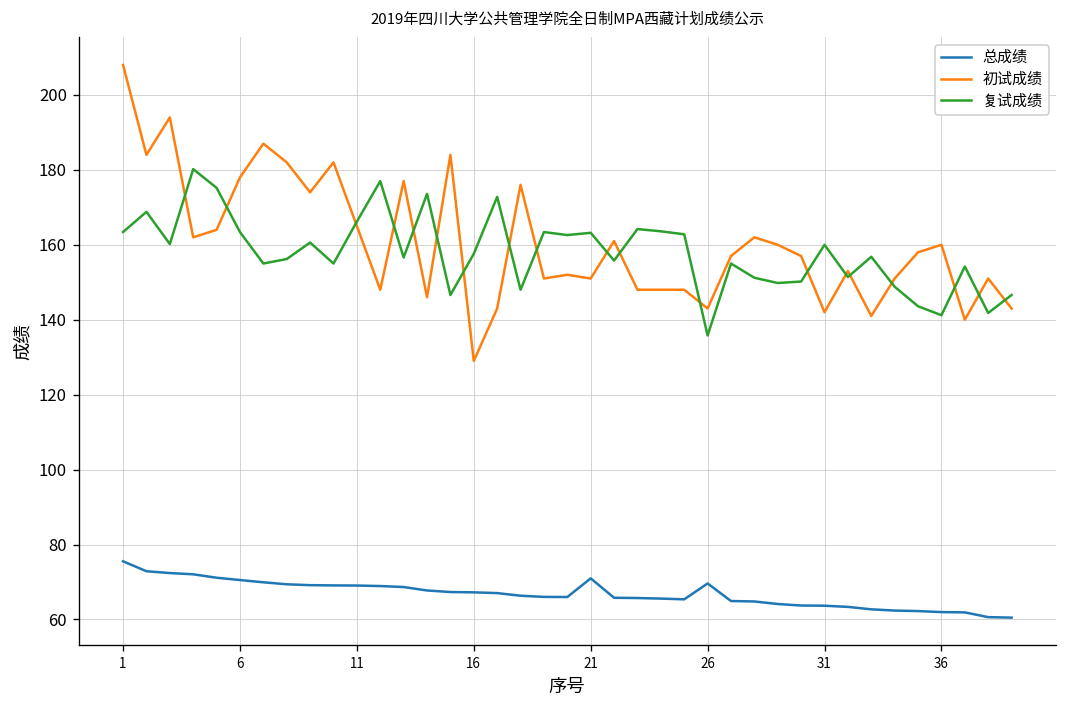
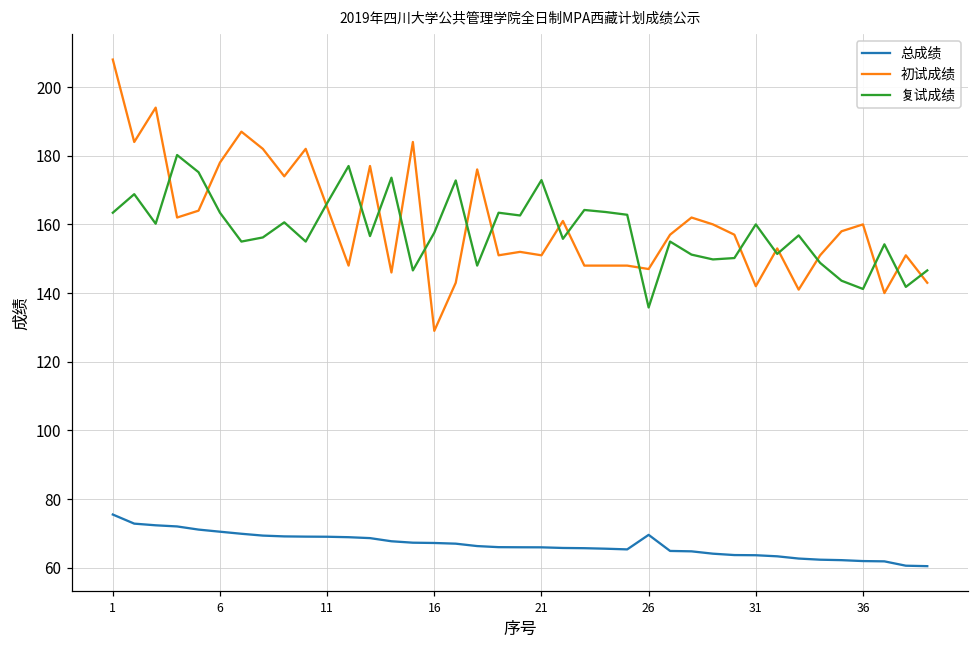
  {
    "总成绩": {
      "1": 76,
      "6": 71,
      "11": 69,
      "16": 67,
-     "21": 71,
+     "21": 66,
      "26": 70,
      "31": 64,
      "36": 62
    },
    "初试成绩": {
      "1": 208,
      "6": 178,
      "11": 165,
      "16": 129,
      "21": 151,
-     "26": 143,
+     "26": 147,
      "31": 142,
      "36": 160
    },
    "复试成绩": {
      "1": 163,
      "6": 163,
      "11": 166,
      "16": 158,
-     "21": 163,
+     "21": 173,
      "26": 136,
      "31": 160,
      "36": 141
    }
  }
